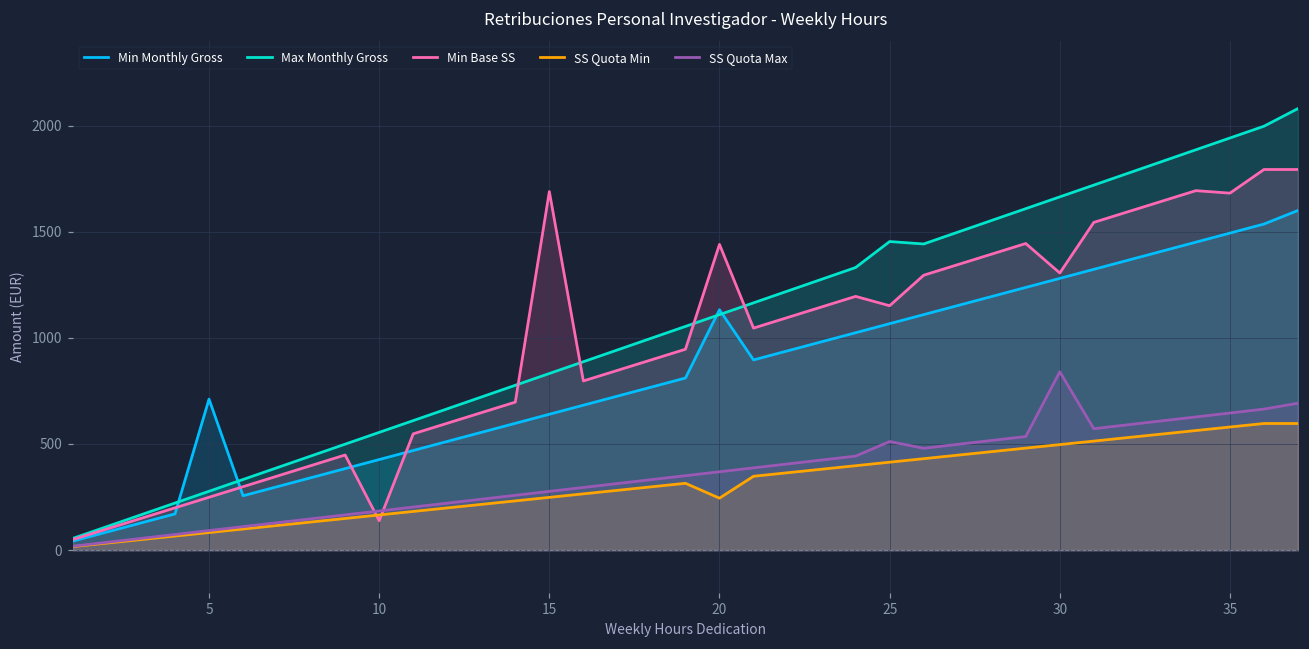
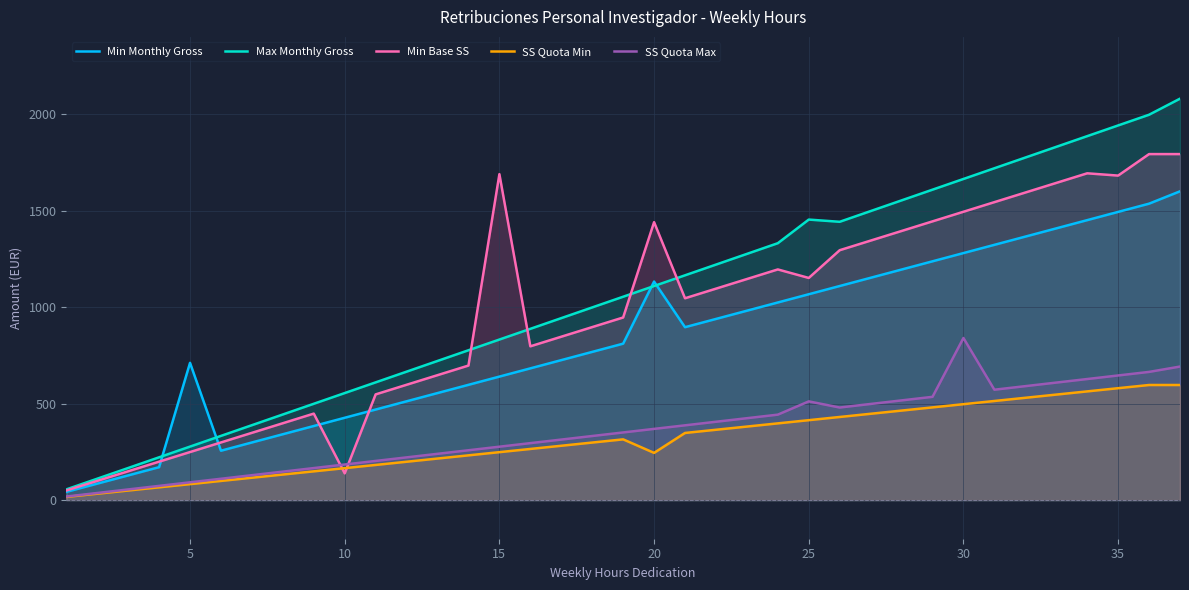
  {
    "Min Monthly Gross": {
      "5": 710,
      "10": 430,
      "15": 640,
      "20": 1130,
      "25": 1070,
      "30": 1280,
      "35": 1490
    },
    "Max Monthly Gross": {
      "5": 280,
      "10": 550,
      "15": 830,
      "20": 1110,
      "25": 1450,
      "30": 1660,
      "35": 1940
    },
    "Min Base SS": {
      "5": 250,
      "10": 140,
      "15": 1690,
      "20": 1440,
      "25": 1150,
-     "30": 1310,
+     "30": 1490,
      "35": 1680
    },
    "SS Quota Min": {
      "10": 170,
      "15": 250,
      "20": 240,
      "25": 410,
      "30": 500,
      "35": 580
    },
    "SS Quota Max": {
      "10": 180,
      "15": 280,
      "20": 370,
      "25": 510,
      "30": 840,
      "35": 650
    }
  }
